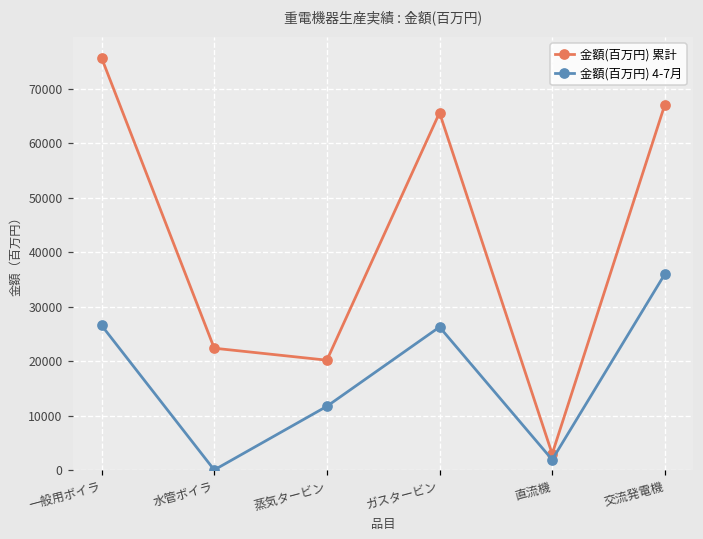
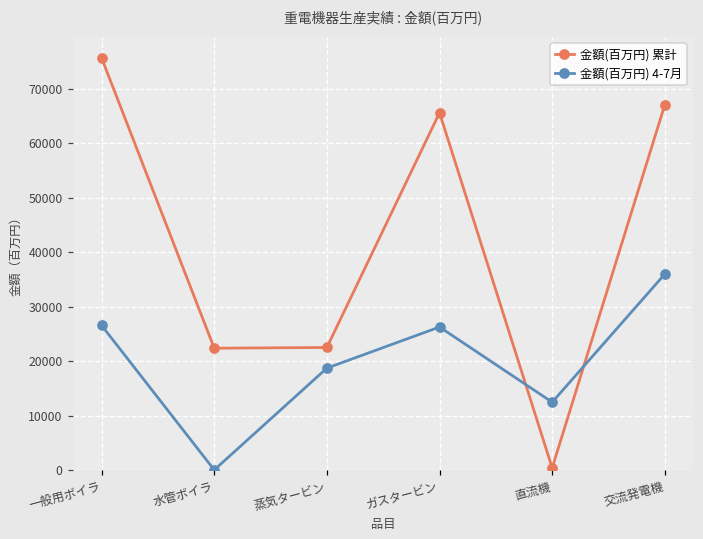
  {
    "金額(百万円) 累計": {
      "一般用ボイラ": 76000,
      "水管ボイラ": 22000,
-     "蒸気タービン": 20000,
+     "蒸気タービン": 22000,
      "ガスタービン": 66000,
-     "直流機": 3000,
+     "直流機": 0,
      "交流発電機": 67000
    },
    "金額(百万円) 4-7月": {
      "一般用ボイラ": 27000,
      "水管ボイラ": 0,
-     "蒸気タービン": 12000,
+     "蒸気タービン": 19000,
      "ガスタービン": 26000,
-     "直流機": 2000,
+     "直流機": 12000,
      "交流発電機": 36000
    }
  }
